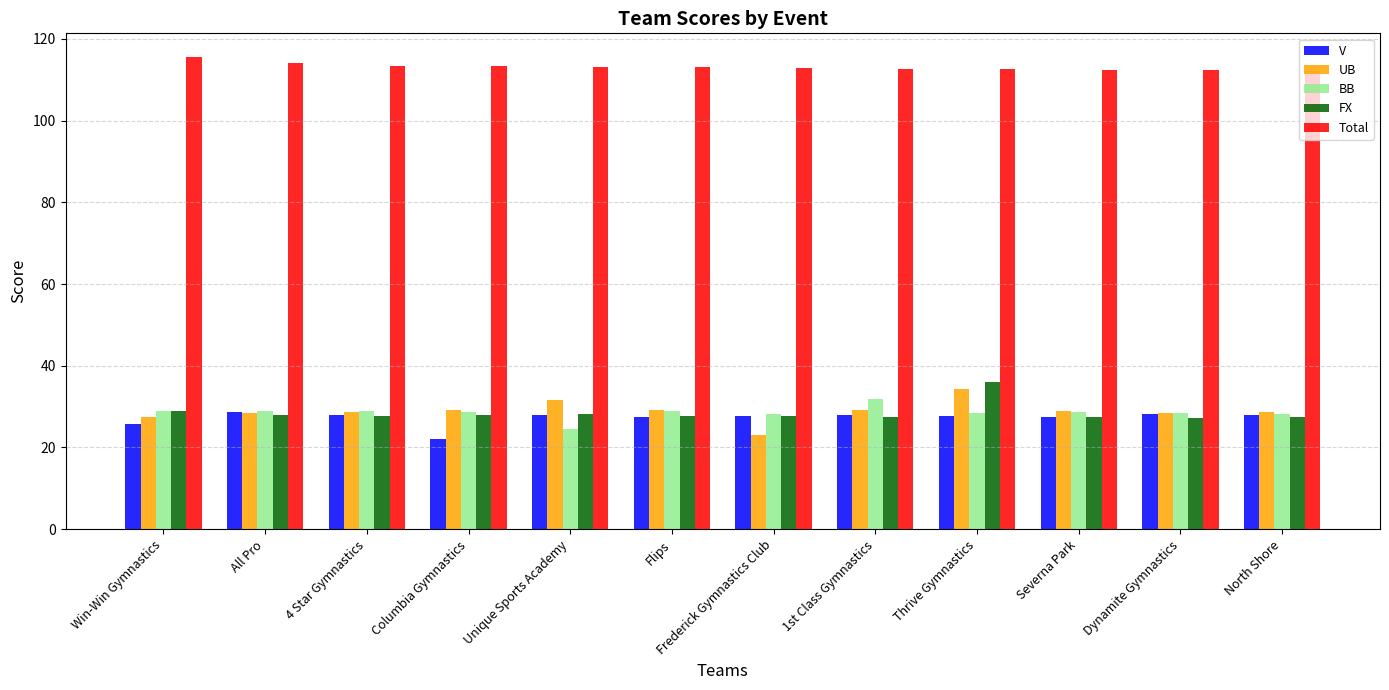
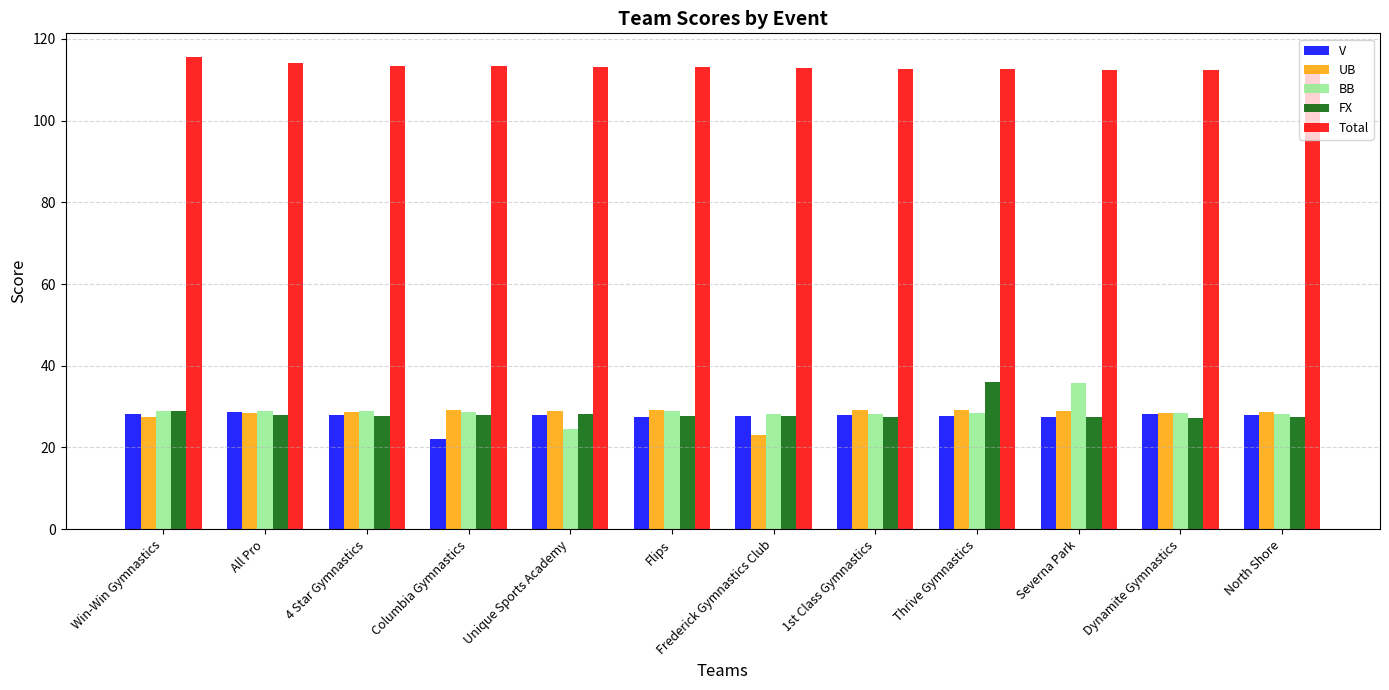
  {
    "V": {
-     "Win-Win Gymnastics": 26,
+     "Win-Win Gymnastics": 28,
      "All Pro": 29,
      "4 Star Gymnastics": 28,
      "Columbia Gymnastics": 22,
      "Unique Sports Academy": 28,
      "Flips": 27,
      "Frederick Gymnastics Club": 28,
      "1st Class Gymnastics": 28,
      "Thrive Gymnastics": 28,
      "Severna Park": 28,
      "Dynamite Gymnastics": 28,
      "North Shore": 28
    },
    "UB": {
      "Win-Win Gymnastics": 27,
      "All Pro": 29,
      "4 Star Gymnastics": 29,
      "Columbia Gymnastics": 29,
-     "Unique Sports Academy": 32,
+     "Unique Sports Academy": 29,
      "Flips": 29,
      "Frederick Gymnastics Club": 23,
      "1st Class Gymnastics": 29,
-     "Thrive Gymnastics": 34,
+     "Thrive Gymnastics": 29,
      "Severna Park": 29,
      "Dynamite Gymnastics": 29,
      "North Shore": 29
    },
    "BB": {
      "Win-Win Gymnastics": 29,
      "All Pro": 29,
      "4 Star Gymnastics": 29,
      "Columbia Gymnastics": 29,
      "Unique Sports Academy": 25,
      "Flips": 29,
      "Frederick Gymnastics Club": 28,
-     "1st Class Gymnastics": 32,
+     "1st Class Gymnastics": 28,
      "Thrive Gymnastics": 28,
-     "Severna Park": 29,
+     "Severna Park": 36,
      "Dynamite Gymnastics": 29,
      "North Shore": 28
    },
    "FX": {
      "Win-Win Gymnastics": 29,
      "All Pro": 28,
      "4 Star Gymnastics": 28,
      "Columbia Gymnastics": 28,
      "Unique Sports Academy": 28,
      "Flips": 28,
      "Frederick Gymnastics Club": 28,
      "1st Class Gymnastics": 27,
      "Thrive Gymnastics": 36,
      "Severna Park": 27,
      "Dynamite Gymnastics": 27,
      "North Shore": 27
    },
    "Total": {
      "Win-Win Gymnastics": 116,
      "All Pro": 114,
      "4 Star Gymnastics": 113,
      "Columbia Gymnastics": 113,
      "Unique Sports Academy": 113,
      "Flips": 113,
      "Frederick Gymnastics Club": 113,
      "1st Class Gymnastics": 113,
      "Thrive Gymnastics": 113,
      "Severna Park": 112,
      "Dynamite Gymnastics": 112
    }
  }
